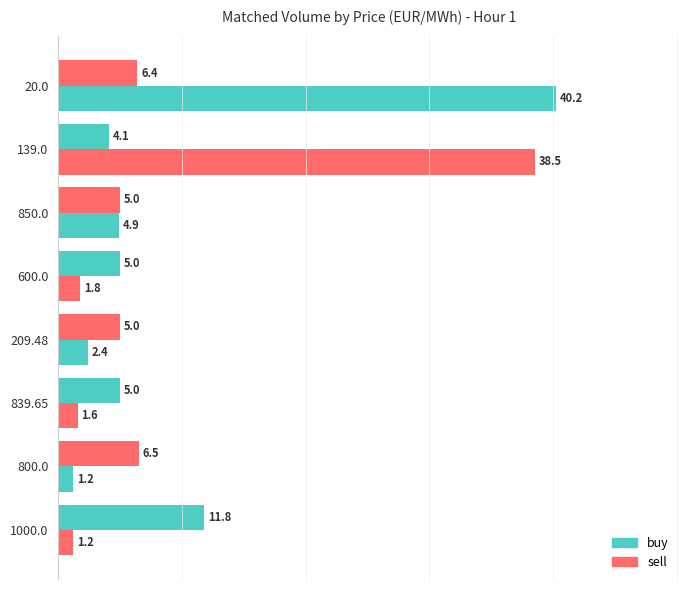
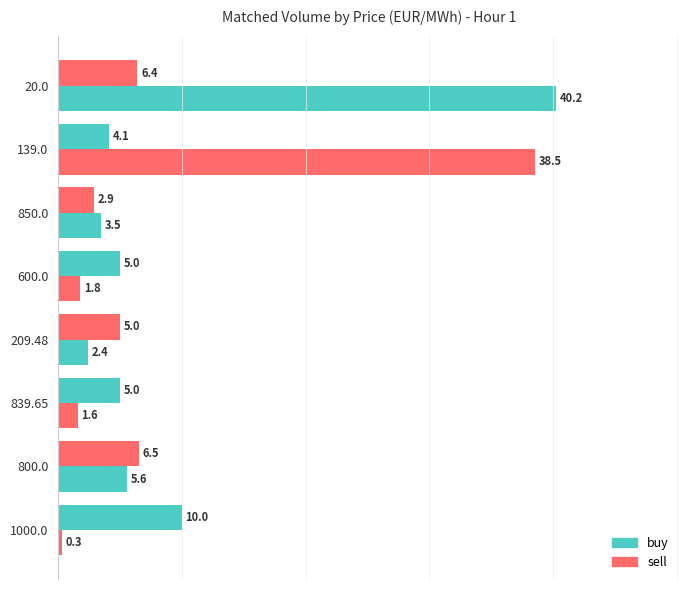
  {
    "buy": {
      "20.0": 40.2,
      "139.0": 38.5,
-     "850.0": 4.9,
+     "850.0": 3.5,
      "600.0": 1.8,
      "209.48": 2.4,
      "839.65": 1.6,
-     "800.0": 1.2,
-     "1000.0": 1.2
+     "800.0": 5.6,
+     "1000.0": 0.3
    },
    "sell": {
      "20.0": 6.4,
      "139.0": 4.1,
-     "850.0": 5.0,
+     "850.0": 2.9,
      "600.0": 5.0,
      "209.48": 5.0,
      "839.65": 5.0,
      "800.0": 6.5,
-     "1000.0": 11.8
+     "1000.0": 10.0
    }
  }
